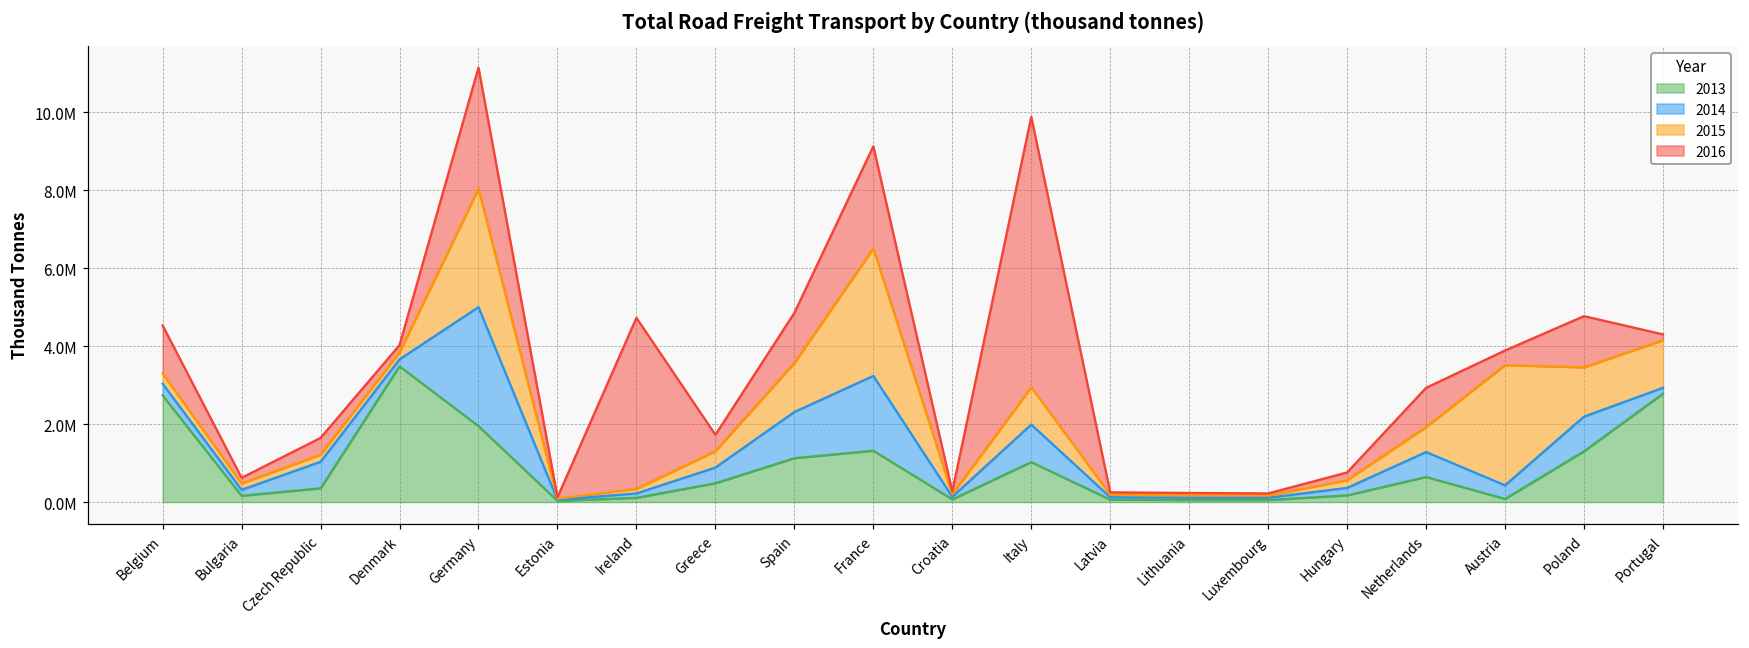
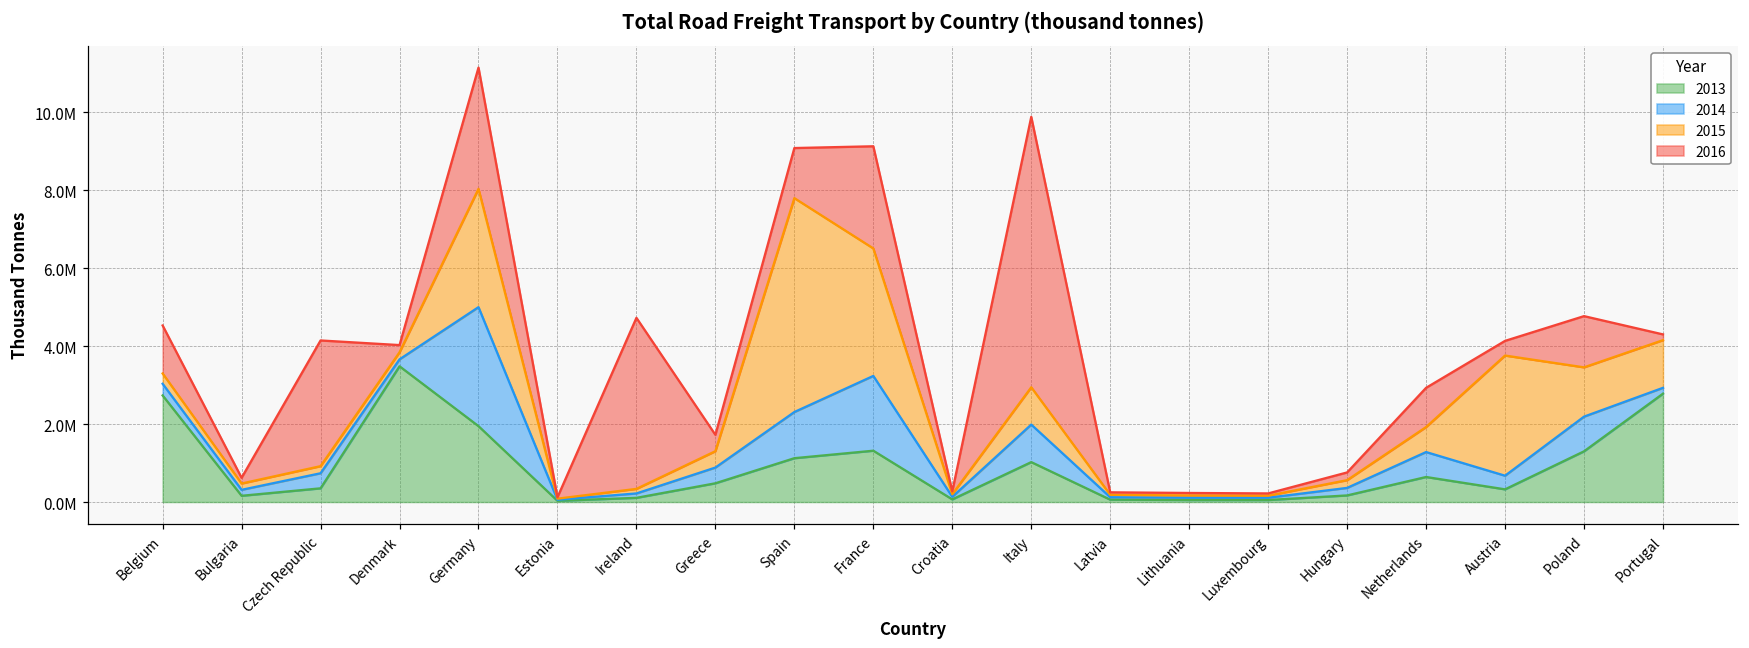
  {
    "2013": {
      "Belgium": 2700000,
      "Bulgaria": 200000,
      "Czech Republic": 400000,
      "Denmark": 3500000,
      "Germany": 1900000,
      "Ireland": 100000,
      "Greece": 500000,
      "Spain": 1100000,
      "France": 1300000,
      "Italy": 1000000,
      "Hungary": 200000,
      "Netherlands": 600000,
-     "Austria": 100000,
+     "Austria": 300000,
      "Poland": 1300000,
      "Portugal": 2800000
    },
    "2014": {
      "Belgium": 300000,
      "Bulgaria": 200000,
-     "Czech Republic": 700000,
+     "Czech Republic": 400000,
      "Denmark": 200000,
      "Germany": 3100000,
      "Ireland": 100000,
      "Greece": 400000,
      "Spain": 1200000,
      "France": 1900000,
      "Italy": 1000000,
      "Hungary": 200000,
      "Netherlands": 600000,
      "Austria": 300000,
      "Poland": 900000,
      "Portugal": 100000
    },
    "2015": {
      "Belgium": 300000,
      "Bulgaria": 200000,
      "Czech Republic": 200000,
      "Denmark": 200000,
      "Germany": 3000000,
      "Ireland": 100000,
      "Greece": 400000,
-     "Spain": 1300000,
+     "Spain": 5500000,
      "France": 3300000,
      "Italy": 1000000,
      "Hungary": 200000,
      "Netherlands": 600000,
      "Austria": 3100000,
      "Poland": 1300000,
      "Portugal": 1200000
    },
    "2016": {
      "Belgium": 1200000,
      "Bulgaria": 100000,
-     "Czech Republic": 400000,
+     "Czech Republic": 3200000,
      "Denmark": 200000,
      "Germany": 3100000,
      "Ireland": 4400000,
      "Greece": 400000,
      "Spain": 1300000,
      "France": 2600000,
      "Croatia": 100000,
      "Italy": 6900000,
      "Hungary": 200000,
      "Netherlands": 1000000,
      "Austria": 400000,
      "Poland": 1300000,
      "Portugal": 100000
    }
  }
